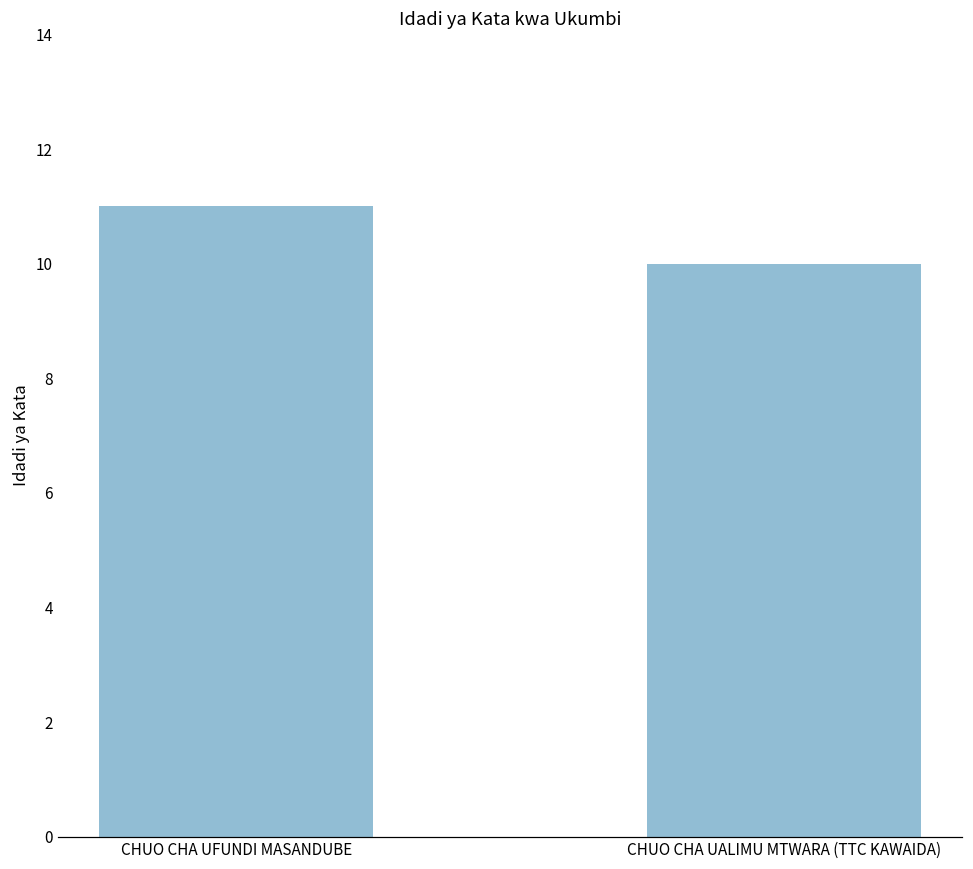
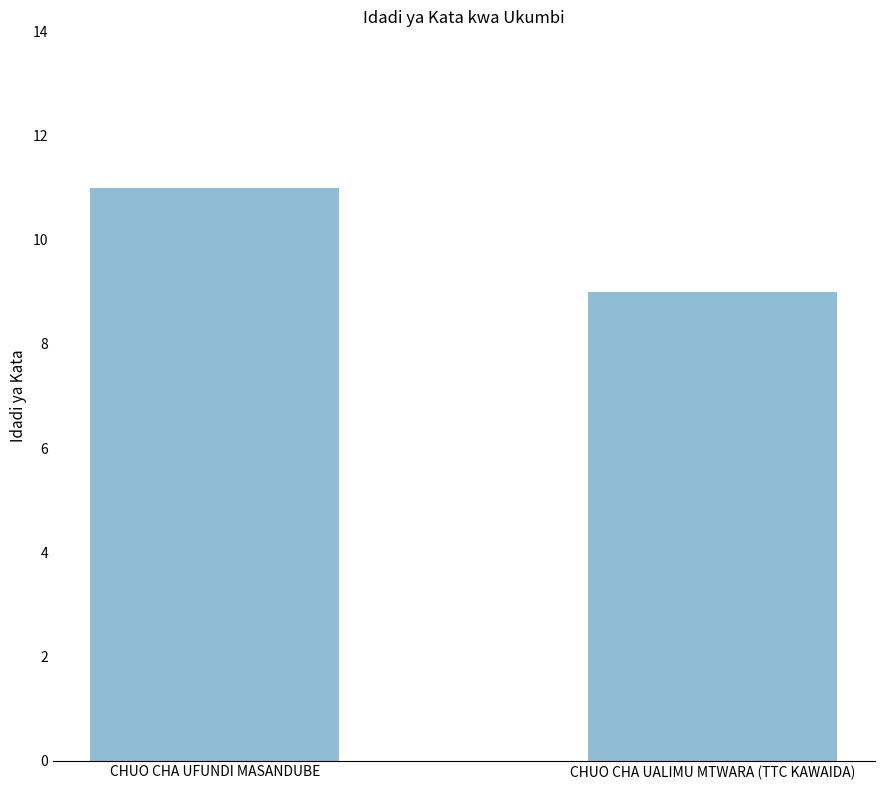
  {
    "CHUO CHA UFUNDI MASANDUBE": 11,
-   "CHUO CHA UALIMU MTWARA (TTC KAWAIDA)": 10
+   "CHUO CHA UALIMU MTWARA (TTC KAWAIDA)": 9
  }
